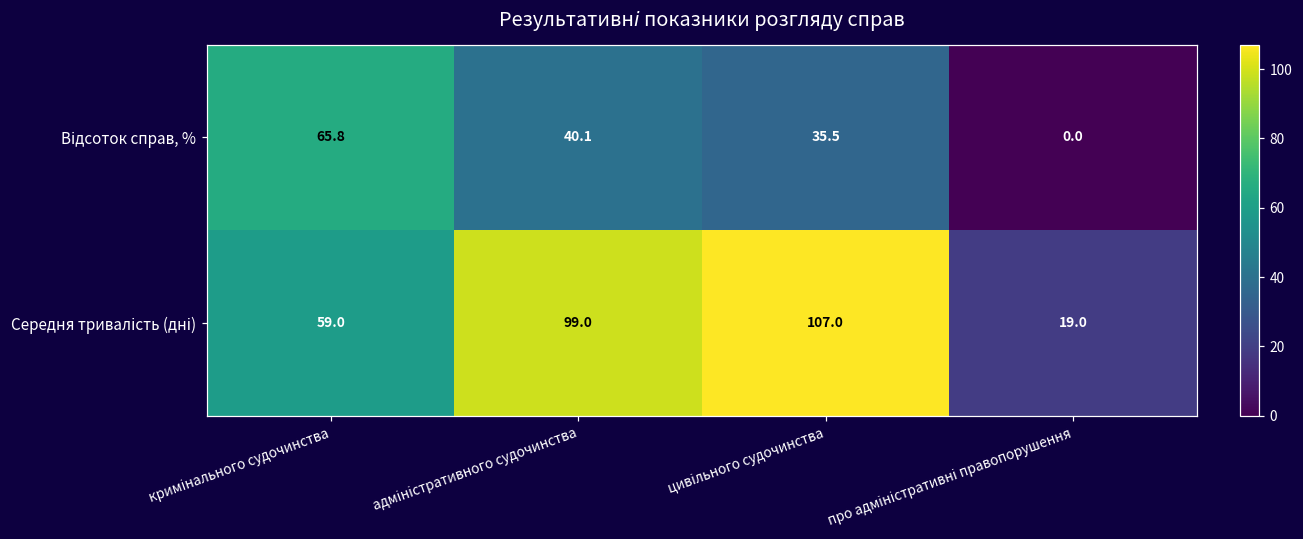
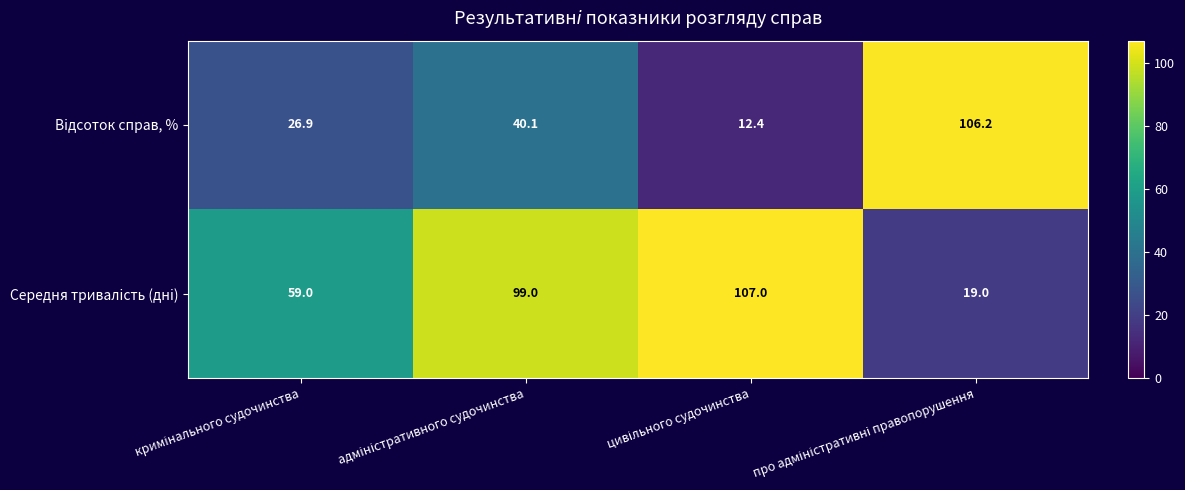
  {
    "Відсоток справ, %": {
-     "кримінального судочинства": 65.8,
+     "кримінального судочинства": 26.9,
      "адміністративного судочинства": 40.1,
-     "цивільного судочинства": 35.5,
-     "про адміністративні правопорушення": 0.0
+     "цивільного судочинства": 12.4,
+     "про адміністративні правопорушення": 106.2
    },
    "Середня тривалість (дні)": {
      "кримінального судочинства": 59.0,
      "адміністративного судочинства": 99.0,
      "цивільного судочинства": 107.0,
      "про адміністративні правопорушення": 19.0
    }
  }
